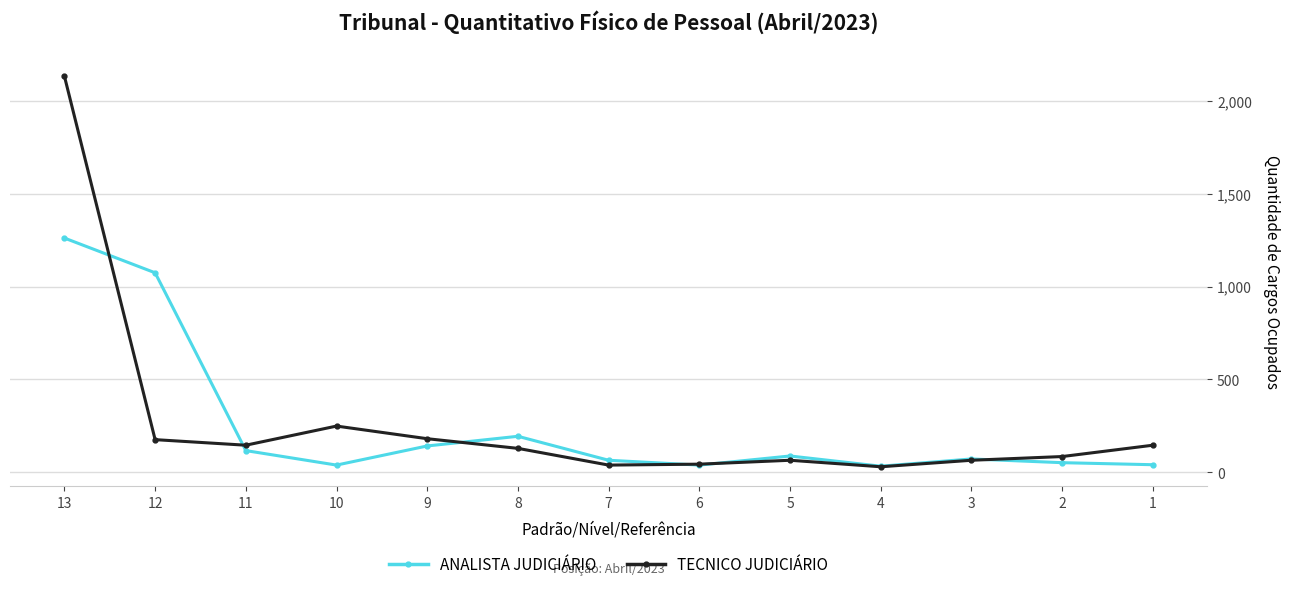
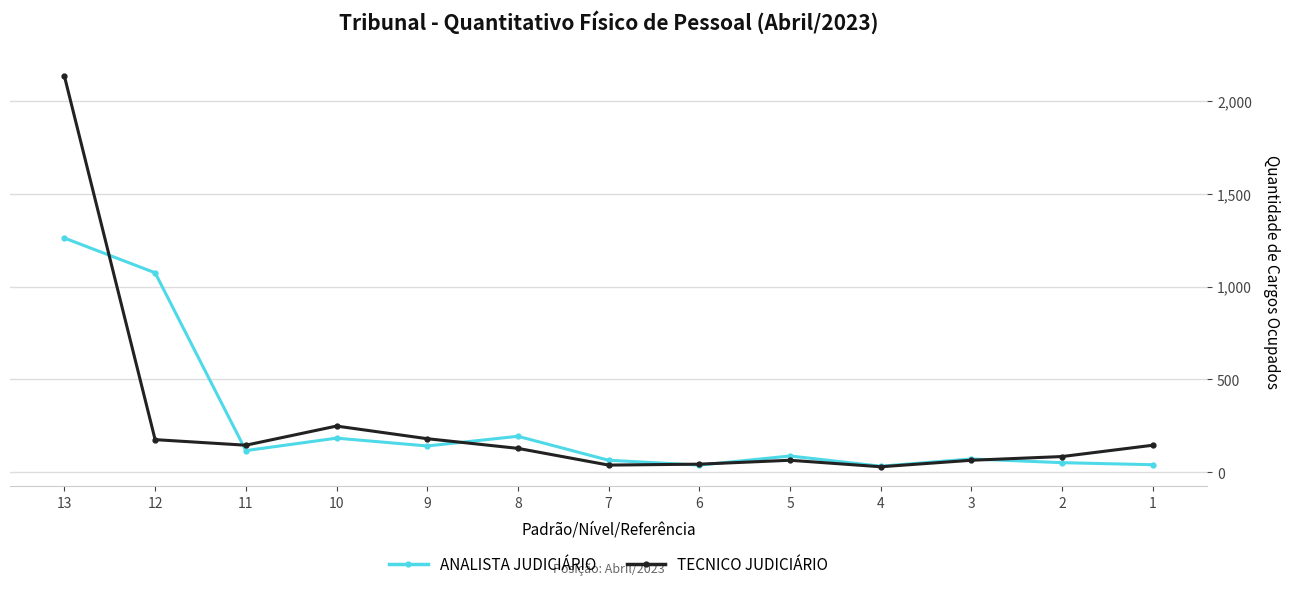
  {
    "ANALISTA JUDICIÁRIO": {
      "13": "1,260",
      "12": "1,070",
      "11": "120",
-     "10": "40",
+     "10": "180",
      "9": "140",
      "8": "190",
      "7": "70",
      "5": "90",
      "2": "50",
      "1": "40"
    },
    "TECNICO JUDICIÁRIO": {
      "13": "2,130",
      "12": "180",
      "11": "150",
      "10": "250",
      "9": "180",
      "8": "130",
      "7": "40",
      "5": "70",
      "2": "90",
      "1": "150"
    }
  }
